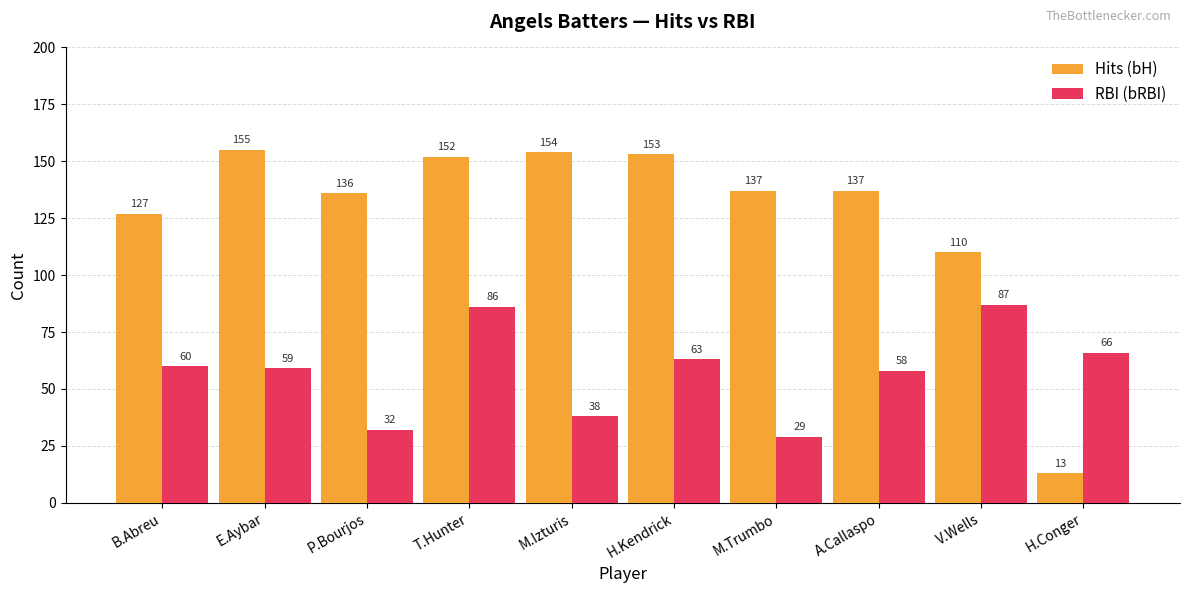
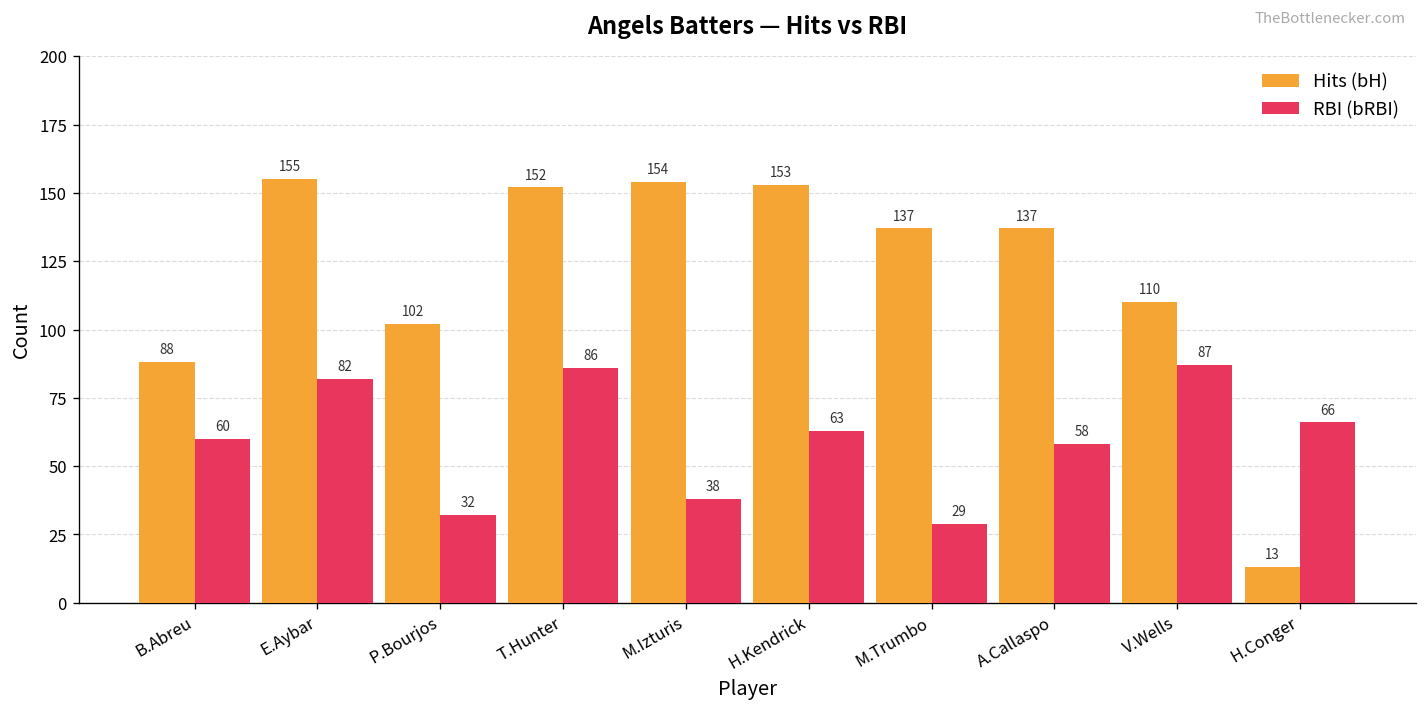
  {
    "Hits (bH)": {
-     "B.Abreu": 127,
+     "B.Abreu": 88,
      "E.Aybar": 155,
-     "P.Bourjos": 136,
+     "P.Bourjos": 102,
      "T.Hunter": 152,
      "M.Izturis": 154,
      "H.Kendrick": 153,
      "M.Trumbo": 137,
      "A.Callaspo": 137,
      "V.Wells": 110,
      "H.Conger": 13
    },
    "RBI (bRBI)": {
      "B.Abreu": 60,
-     "E.Aybar": 59,
+     "E.Aybar": 82,
      "P.Bourjos": 32,
      "T.Hunter": 86,
      "M.Izturis": 38,
      "H.Kendrick": 63,
      "M.Trumbo": 29,
      "A.Callaspo": 58,
      "V.Wells": 87,
      "H.Conger": 66
    }
  }
